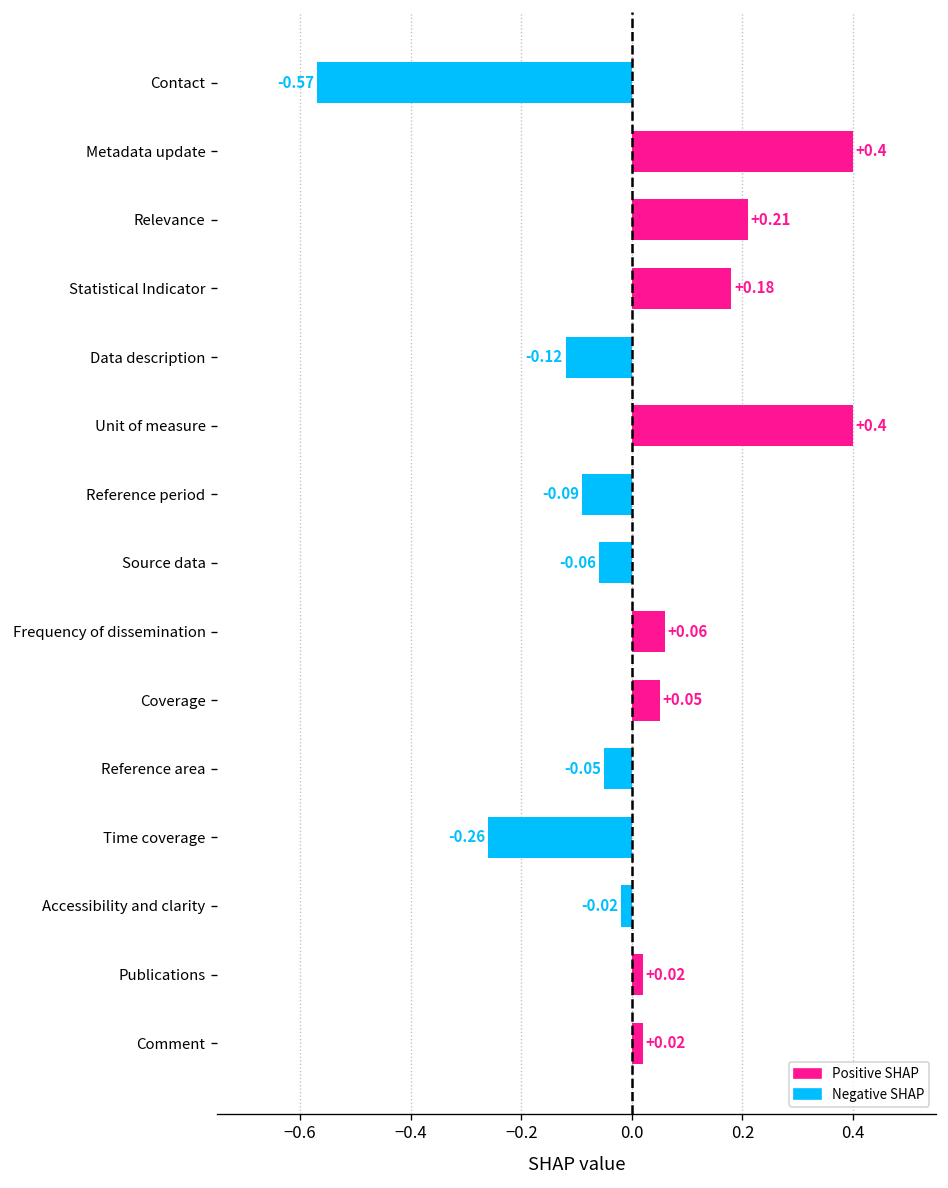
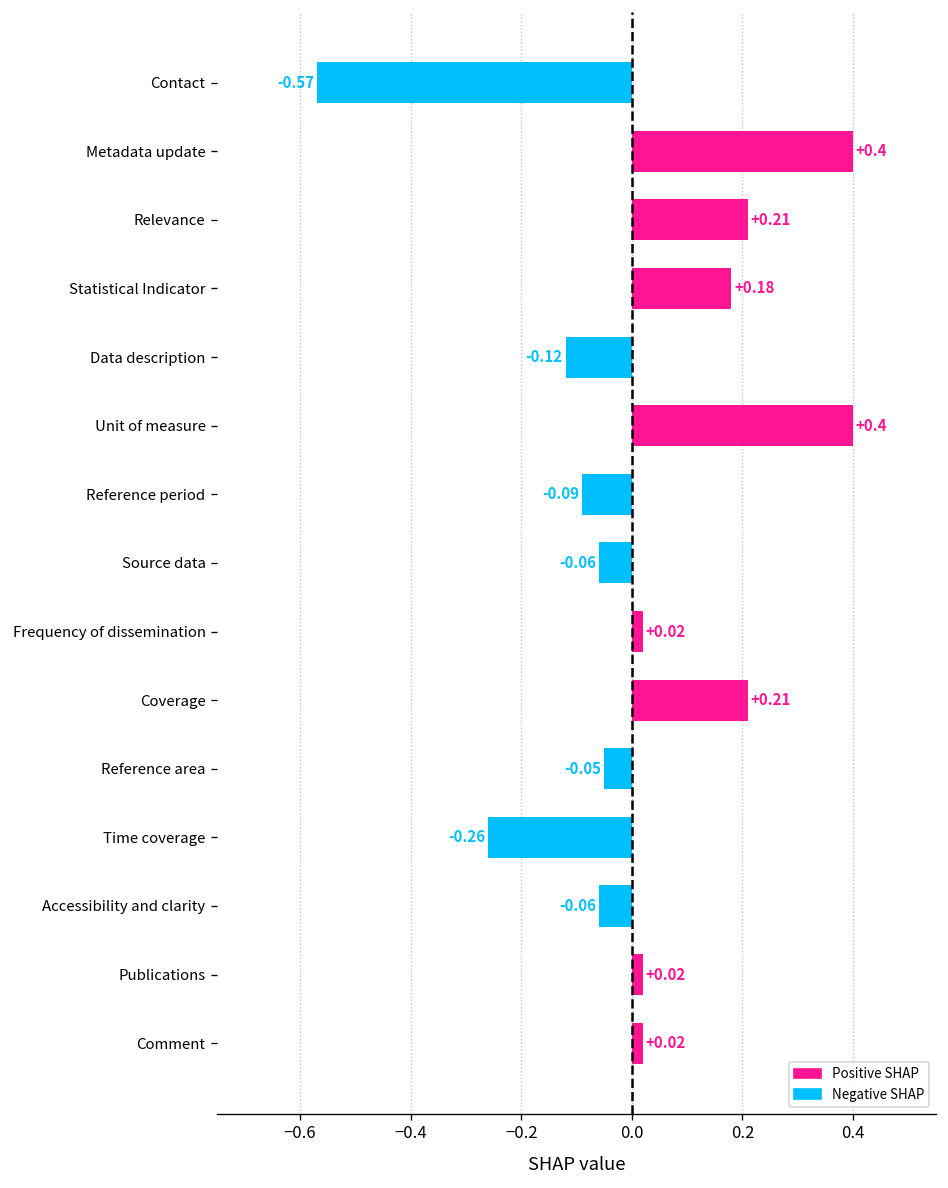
  {
    "Contact": "-0.57",
    "Metadata update": "+0.4",
    "Relevance": "+0.21",
    "Statistical Indicator": "+0.18",
    "Data description": "-0.12",
    "Unit of measure": "+0.4",
    "Reference period": "-0.09",
    "Source data": "-0.06",
-   "Frequency of dissemination": "+0.06",
-   "Coverage": "+0.05",
+   "Frequency of dissemination": "+0.02",
+   "Coverage": "+0.21",
    "Reference area": "-0.05",
    "Time coverage": "-0.26",
-   "Accessibility and clarity": "-0.02",
+   "Accessibility and clarity": "-0.06",
    "Publications": "+0.02",
    "Comment": "+0.02"
  }
